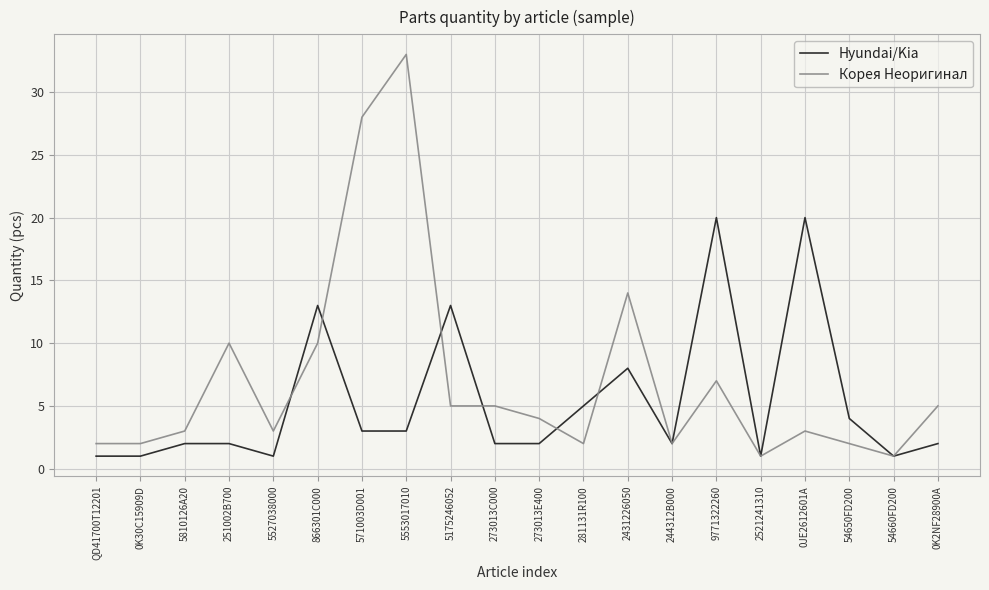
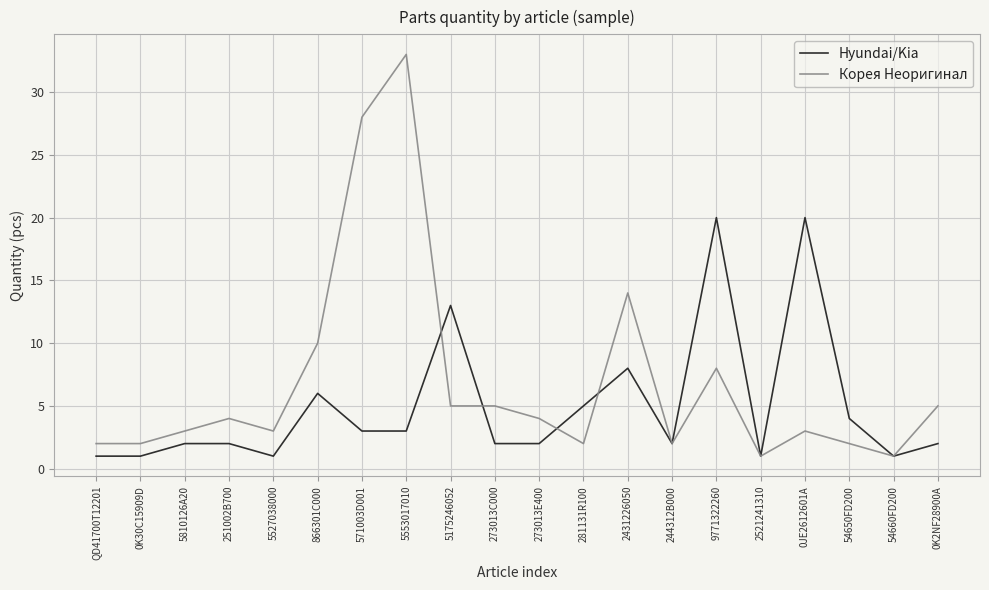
  {
    "Hyundai/Kia": {
      "QD41700T12201": 1,
      "0K30C15909D": 1,
      "5810126A20": 2,
      "251002B700": 2,
      "5527038000": 1,
-     "866301C000": 13,
+     "866301C000": 6,
      "571003D001": 3,
      "5553017010": 3,
      "5175246052": 13,
      "273013C000": 2,
      "273013E400": 2,
      "281131R100": 5,
      "2431226050": 8,
      "9771322260": 20,
      "0JE2612601A": 20,
      "54650FD200": 4,
      "0K2NF28900A": 2
    },
    "Корея Неоригинал": {
      "QD41700T12201": 2,
      "0K30C15909D": 2,
      "5810126A20": 3,
-     "251002B700": 10,
+     "251002B700": 4,
      "5527038000": 3,
      "866301C000": 10,
      "571003D001": 28,
      "5553017010": 33,
      "5175246052": 5,
      "273013C000": 5,
      "273013E400": 4,
      "281131R100": 2,
      "2431226050": 14,
-     "9771322260": 7,
+     "9771322260": 8,
      "0JE2612601A": 3,
      "54650FD200": 2,
      "0K2NF28900A": 5
    }
  }
